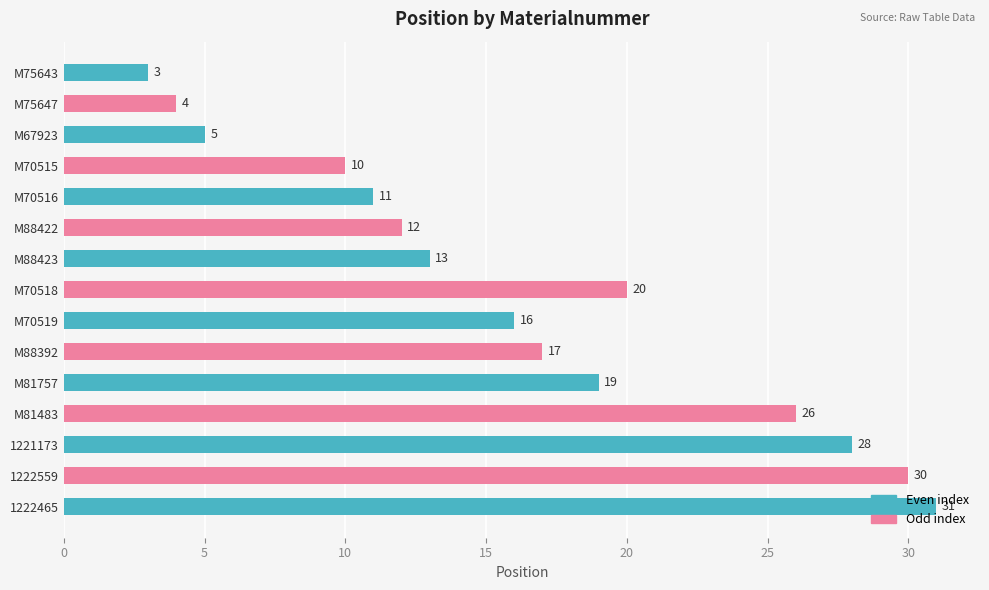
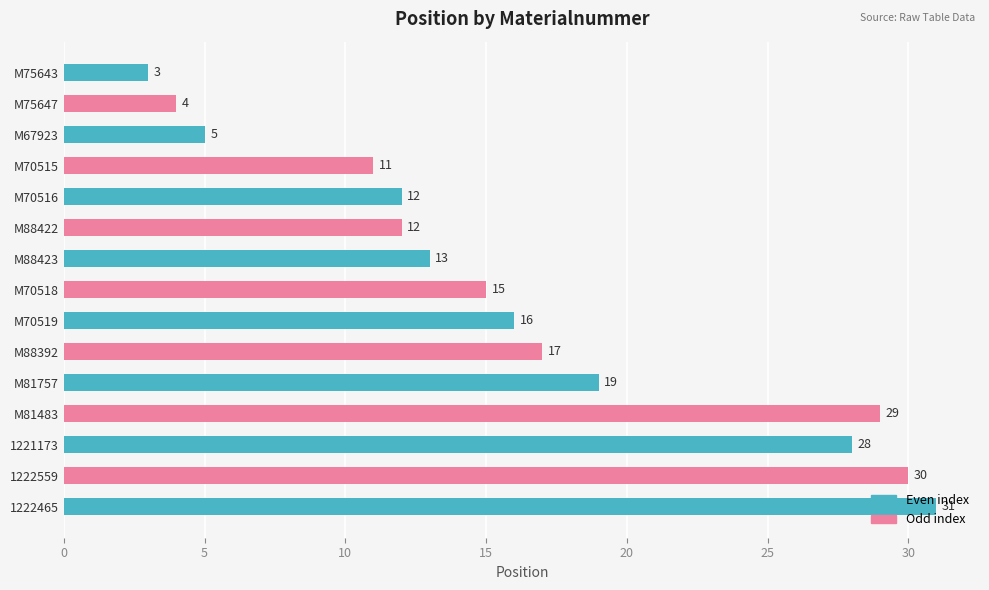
  {
    "M75643": 3,
    "M75647": 4,
    "M67923": 5,
-   "M70515": 10,
-   "M70516": 11,
+   "M70515": 11,
+   "M70516": 12,
    "M88422": 12,
    "M88423": 13,
-   "M70518": 20,
+   "M70518": 15,
    "M70519": 16,
    "M88392": 17,
    "M81757": 19,
-   "M81483": 26,
+   "M81483": 29,
    "1221173": 28,
    "1222559": 30,
    "1222465": 31
  }
